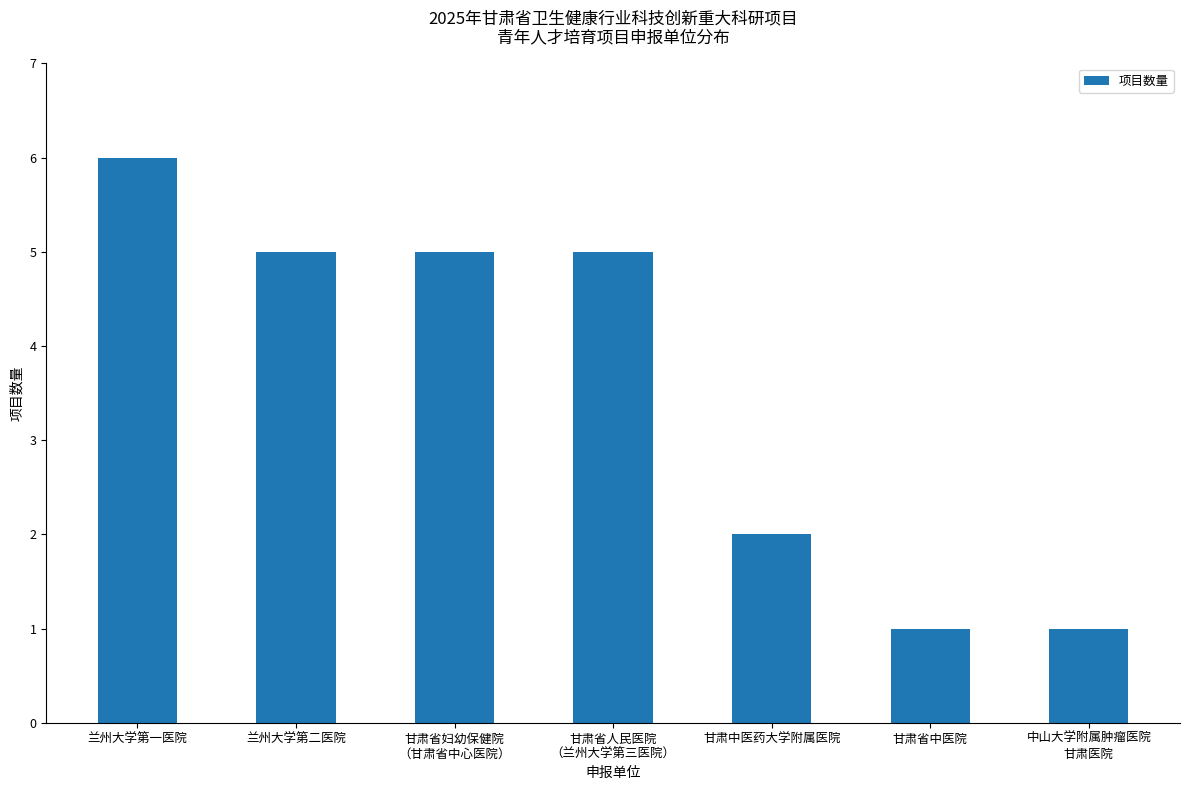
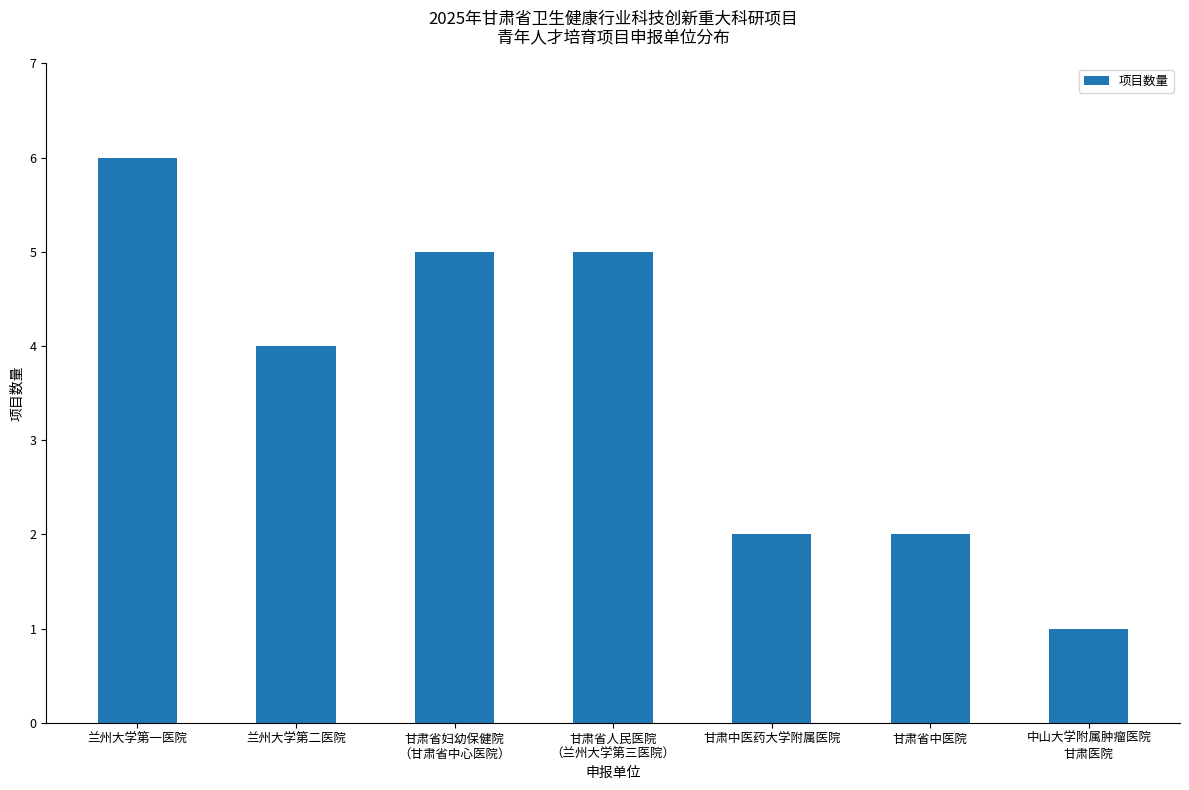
  {
    "兰州大学第一医院": 6,
-   "兰州大学第二医院": 5,
+   "兰州大学第二医院": 4,
    "甘肃省妇幼保健院 （甘肃省中心医院）": 5,
    "甘肃省人民医院 （兰州大学第三医院）": 5,
    "甘肃中医药大学附属医院": 2,
-   "甘肃省中医院": 1,
+   "甘肃省中医院": 2,
    "中山大学附属肿瘤医院 甘肃医院": 1
  }
